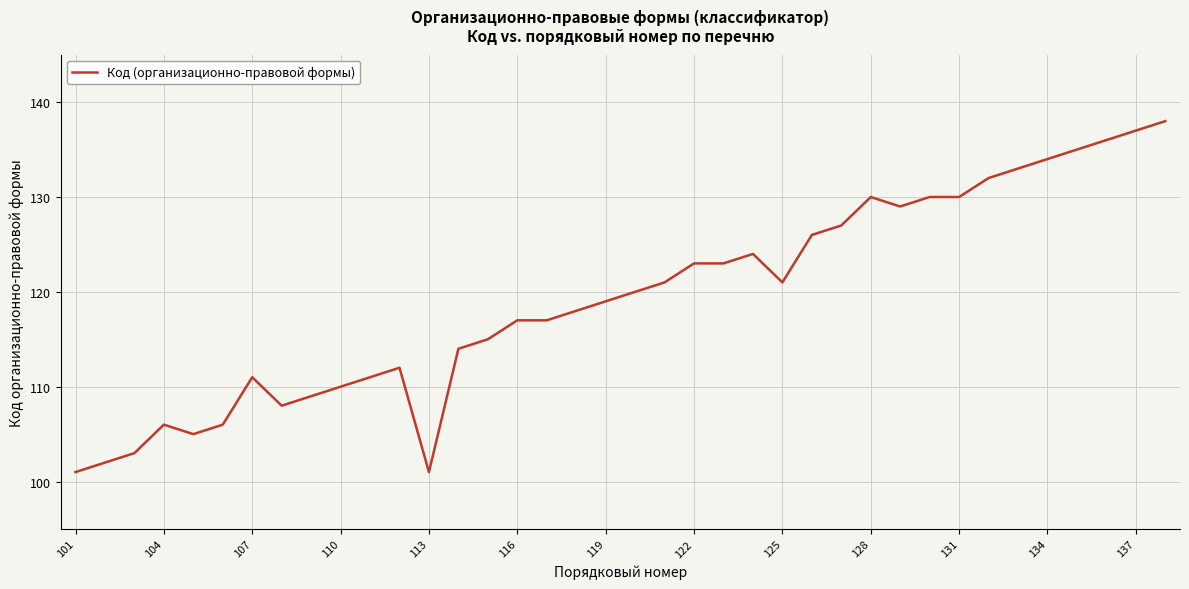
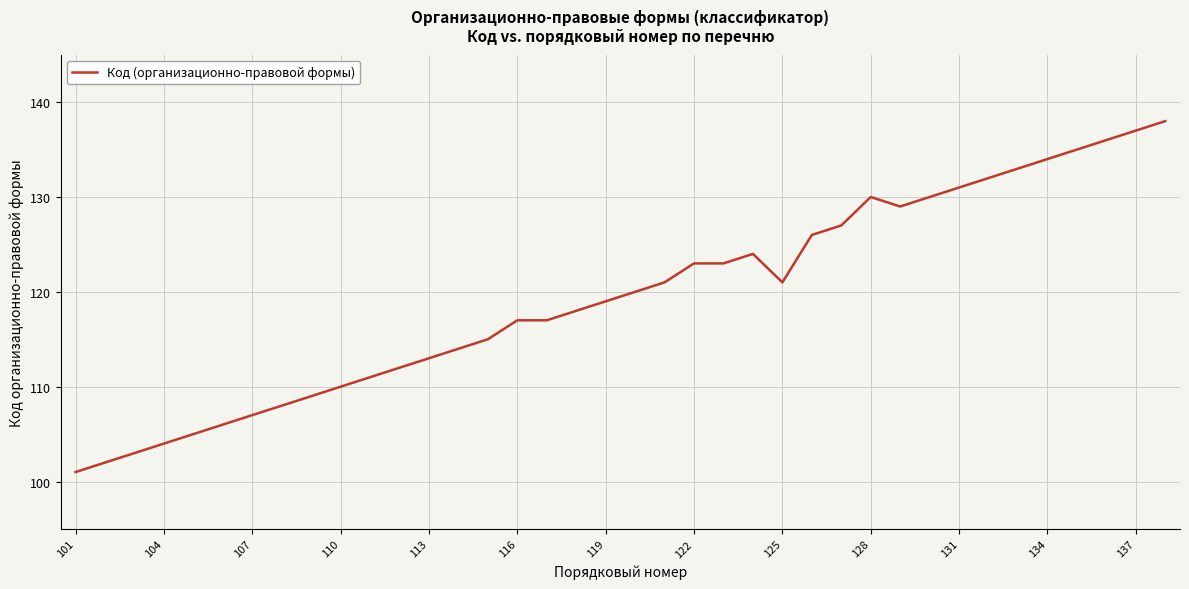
  {
    "101": 101,
-   "104": 106,
-   "107": 111,
+   "104": 104,
+   "107": 107,
    "110": 110,
-   "113": 101,
+   "113": 113,
    "116": 117,
    "119": 119,
    "122": 123,
    "125": 121,
    "128": 130,
-   "131": 130,
+   "131": 131,
    "134": 134,
    "137": 137
  }
